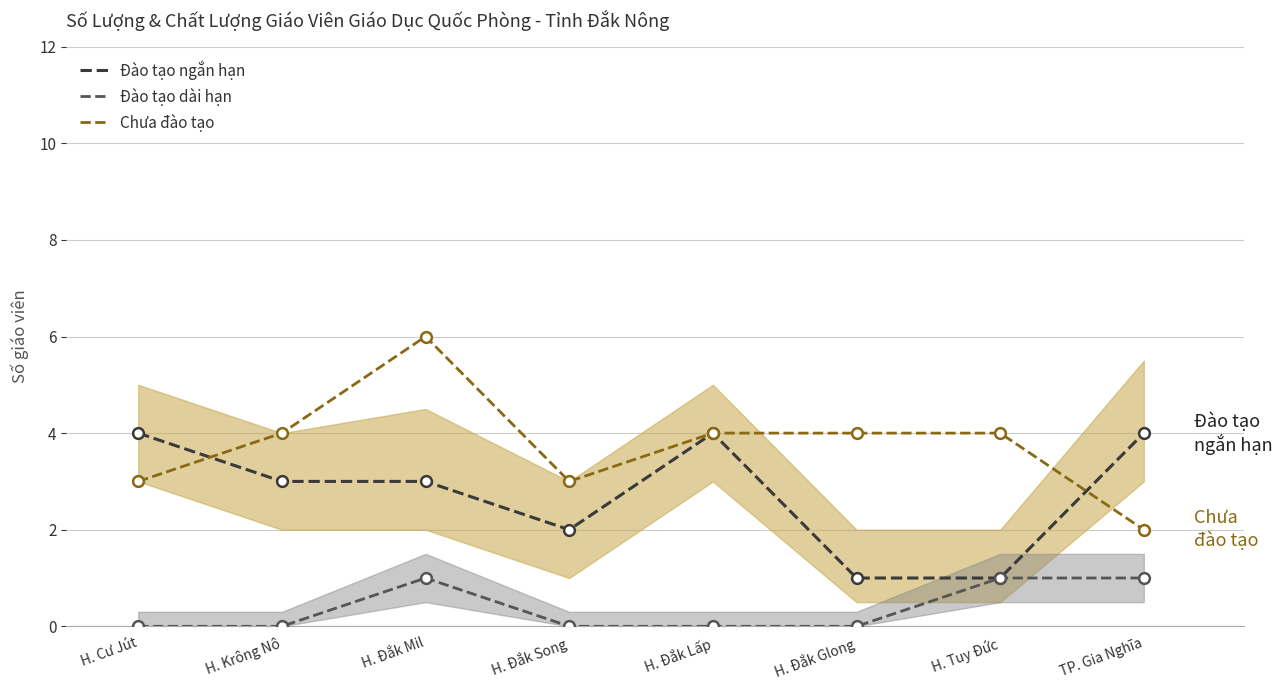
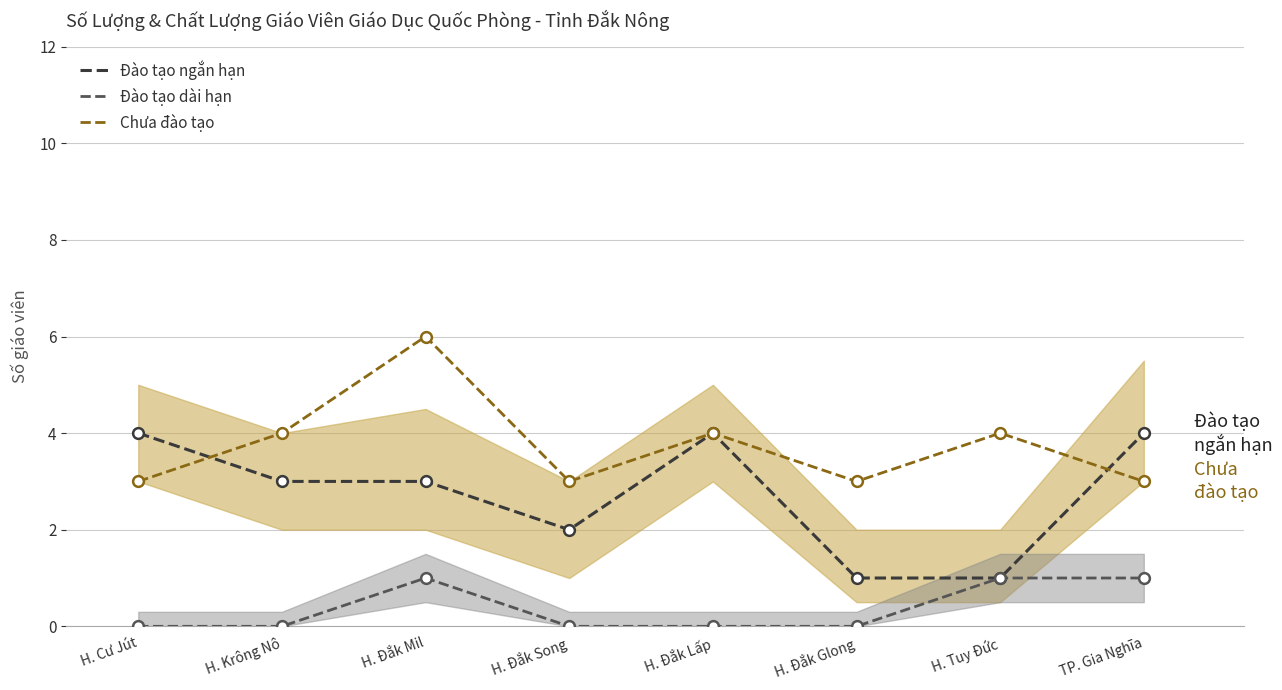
  {
    "Chưa đào tạo": {
      "H. Cư Jút": 3,
      "H. Đắk Mil": 6,
-     "H. Đắk Glong": 4,
+     "H. Đắk Glong": 3,
      "H. Tuy Đức": 4,
-     "TP. Gia Nghĩa": 2
+     "TP. Gia Nghĩa": 3
    }
  }
